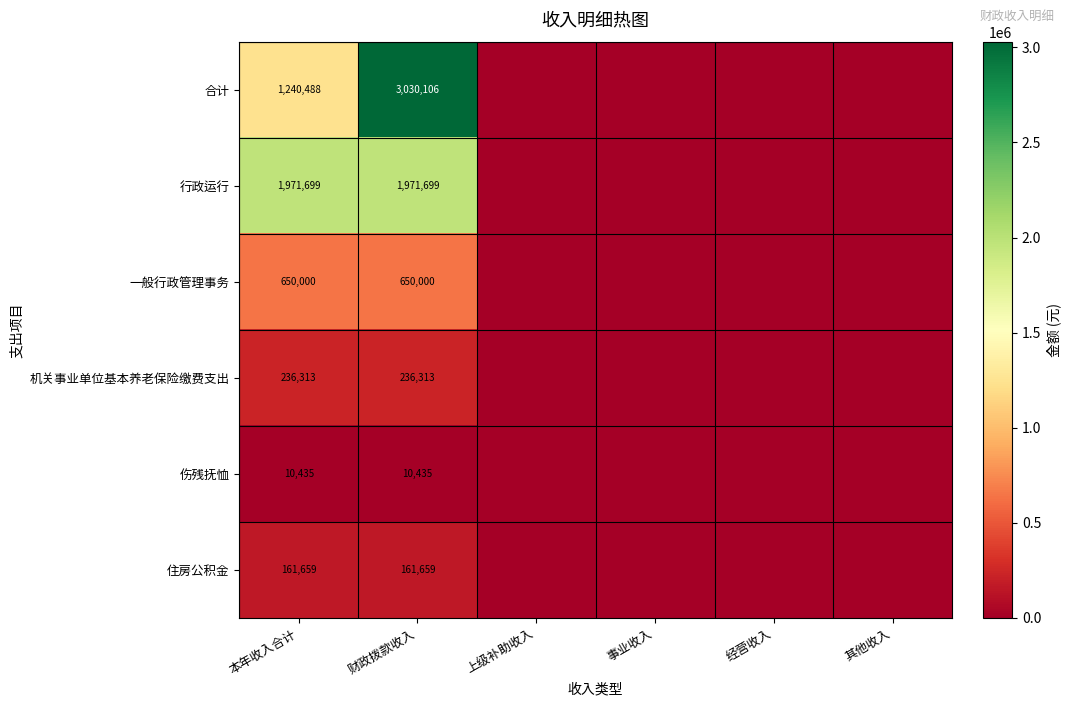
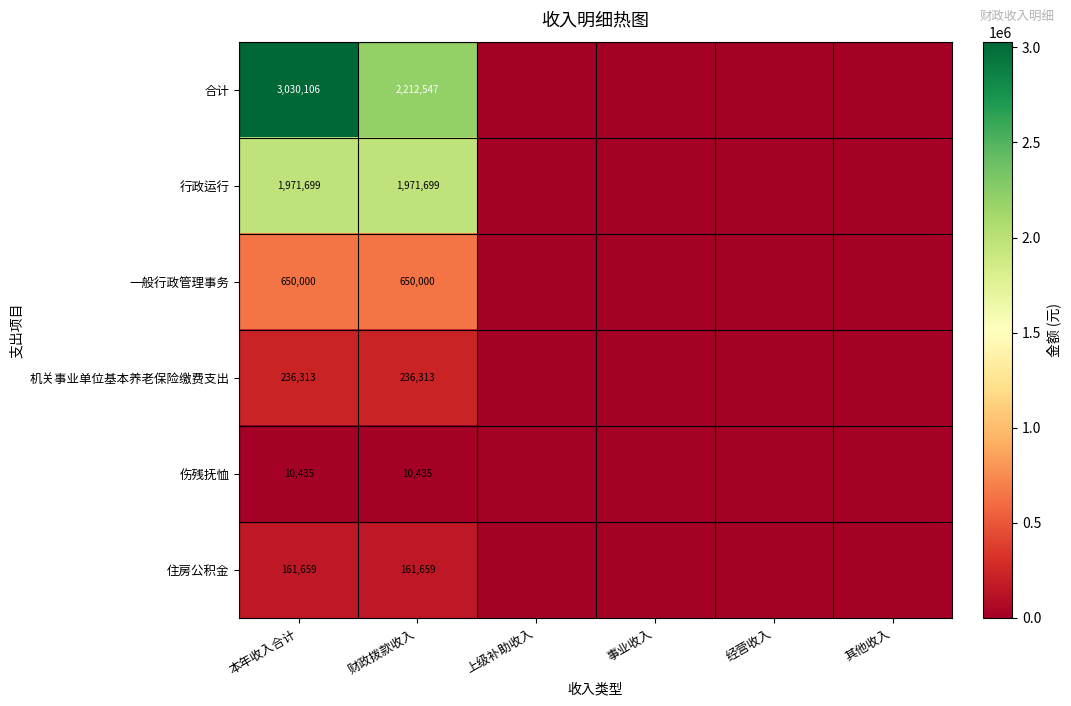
  {
    "合计": {
-     "本年收入合计": "1,240,488",
-     "财政拨款收入": "3,030,106"
+     "本年收入合计": "3,030,106",
+     "财政拨款收入": "2,212,547"
    },
    "行政运行": {
      "本年收入合计": "1,971,699",
      "财政拨款收入": "1,971,699"
    },
    "一般行政管理事务": {
      "本年收入合计": "650,000",
      "财政拨款收入": "650,000"
    },
    "机关事业单位基本养老保险缴费支出": {
      "本年收入合计": "236,313",
      "财政拨款收入": "236,313"
    },
    "伤残抚恤": {
      "本年收入合计": "10,435",
      "财政拨款收入": "10,435"
    },
    "住房公积金": {
      "本年收入合计": "161,659",
      "财政拨款收入": "161,659"
    }
  }
